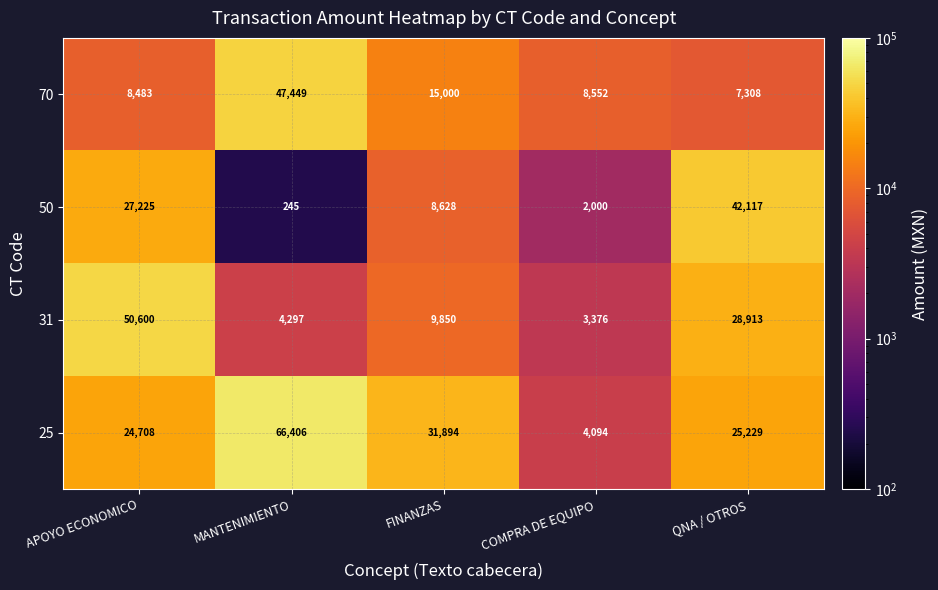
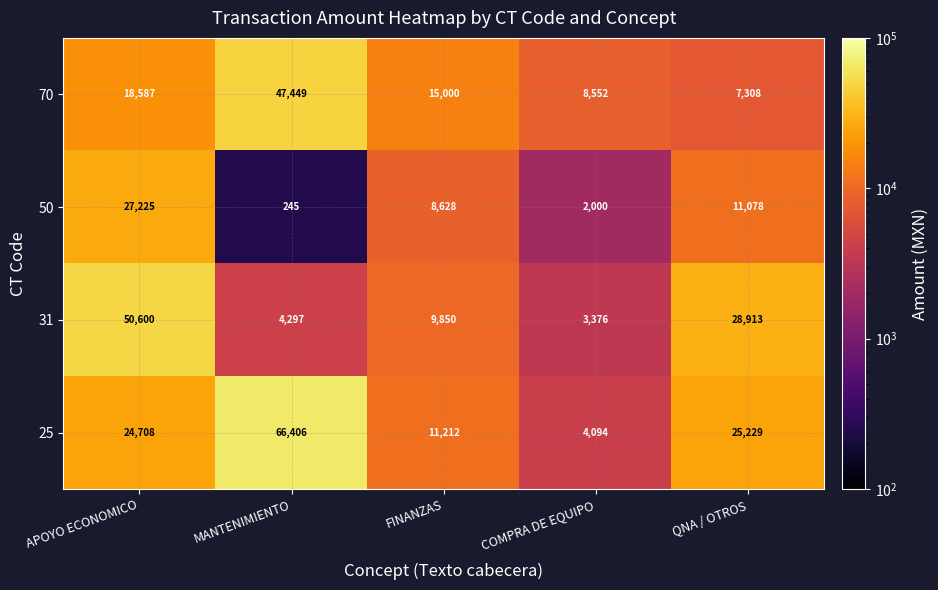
  {
    "70": {
-     "APOYO ECONOMICO": "8,483",
+     "APOYO ECONOMICO": "18,587",
      "MANTENIMIENTO": "47,449",
      "FINANZAS": "15,000",
      "COMPRA DE EQUIPO": "8,552",
      "QNA / OTROS": "7,308"
    },
    "50": {
      "APOYO ECONOMICO": "27,225",
      "MANTENIMIENTO": "245",
      "FINANZAS": "8,628",
      "COMPRA DE EQUIPO": "2,000",
-     "QNA / OTROS": "42,117"
+     "QNA / OTROS": "11,078"
    },
    "31": {
      "APOYO ECONOMICO": "50,600",
      "MANTENIMIENTO": "4,297",
      "FINANZAS": "9,850",
      "COMPRA DE EQUIPO": "3,376",
      "QNA / OTROS": "28,913"
    },
    "25": {
      "APOYO ECONOMICO": "24,708",
      "MANTENIMIENTO": "66,406",
-     "FINANZAS": "31,894",
+     "FINANZAS": "11,212",
      "COMPRA DE EQUIPO": "4,094",
      "QNA / OTROS": "25,229"
    }
  }
